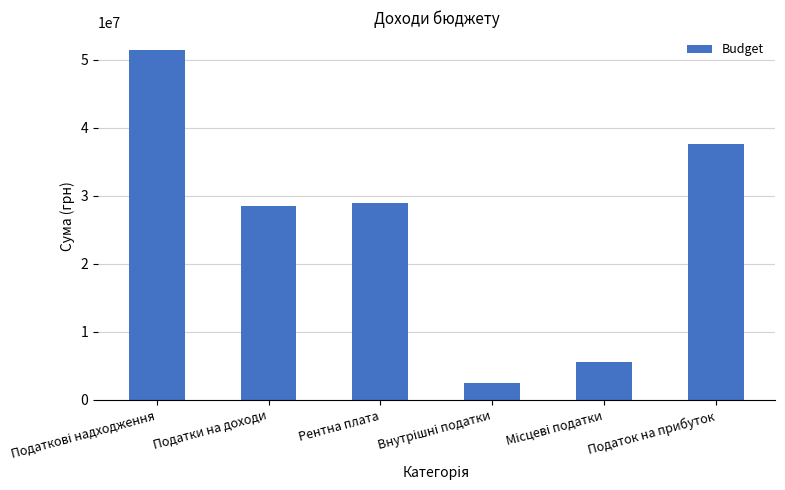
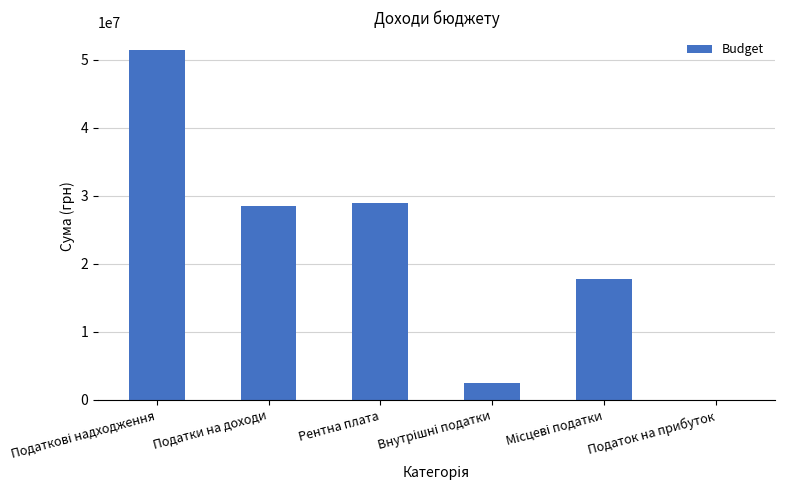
  {
    "Податкові надходження": 52000000,
    "Податки на доходи": 28000000,
    "Рентна плата": 29000000,
    "Внутрішні податки": 2000000,
-   "Місцеві податки": 6000000,
-   "Податок на прибуток": 38000000
+   "Місцеві податки": 18000000,
+   "Податок на прибуток": 0
  }
